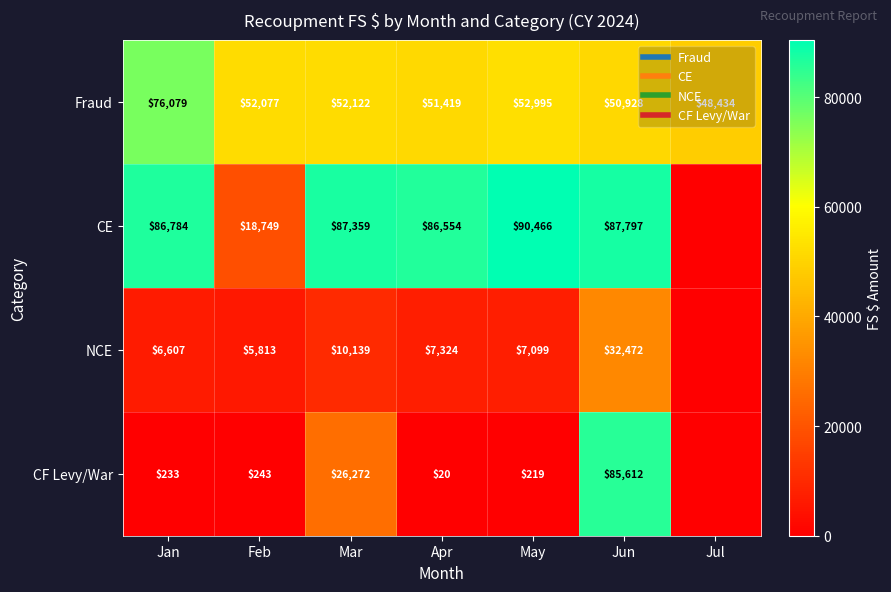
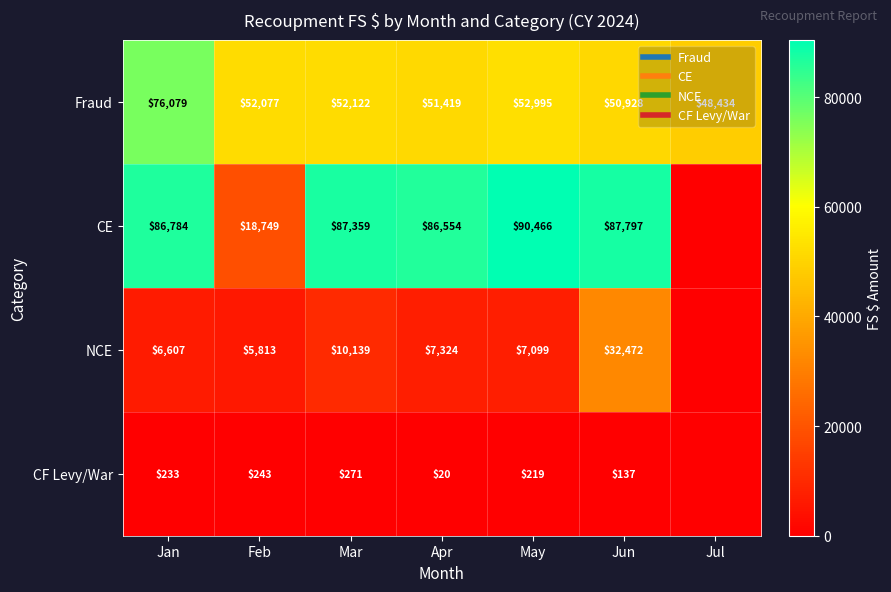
  {
    "Fraud": {
      "Jan": "$76,079",
      "Feb": "$52,077",
      "Mar": "$52,122",
      "Apr": "$51,419",
      "May": "$52,995"
    },
    "CE": {
      "Jan": "$86,784",
      "Feb": "$18,749",
      "Mar": "$87,359",
      "Apr": "$86,554",
      "May": "$90,466",
      "Jun": "$87,797"
    },
    "NCE": {
      "Jan": "$6,607",
      "Feb": "$5,813",
      "Mar": "$10,139",
      "Apr": "$7,324",
      "May": "$7,099",
      "Jun": "$32,472"
    },
    "CF Levy/War": {
      "Jan": "$233",
      "Feb": "$243",
-     "Mar": "$26,272",
+     "Mar": "$271",
      "Apr": "$20",
      "May": "$219",
-     "Jun": "$85,612"
+     "Jun": "$137"
    }
  }
